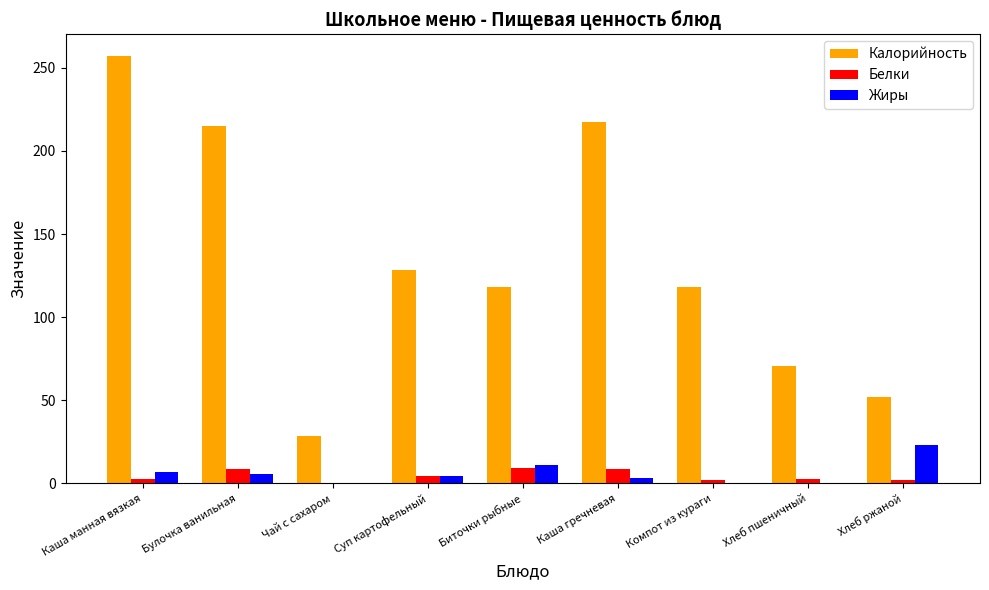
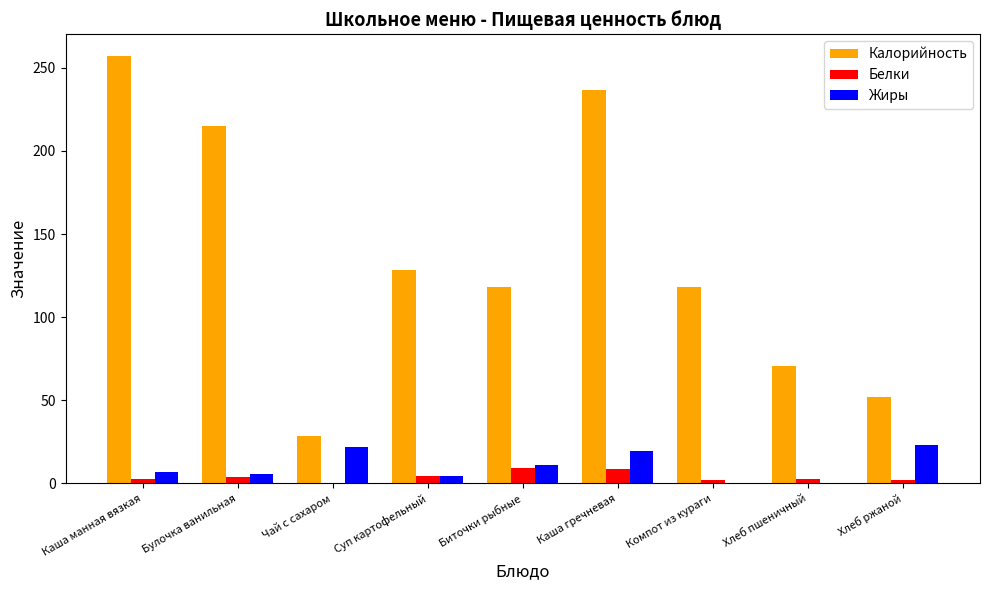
  {
    "Калорийность": {
      "Каша манная вязкая": 257,
      "Булочка ванильная": 215,
      "Чай с сахаром": 28,
      "Суп картофельный": 128,
      "Биточки рыбные": 118,
-     "Каша гречневая": 217,
+     "Каша гречневая": 237,
      "Компот из кураги": 118,
      "Хлеб пшеничный": 71,
      "Хлеб ржаной": 52
    },
    "Белки": {
      "Каша манная вязкая": 3,
-     "Булочка ванильная": 9,
+     "Булочка ванильная": 4,
      "Суп картофельный": 5,
      "Биточки рыбные": 9,
      "Каша гречневая": 9,
      "Компот из кураги": 2,
      "Хлеб пшеничный": 2,
      "Хлеб ржаной": 2
    },
    "Жиры": {
      "Каша манная вязкая": 7,
      "Булочка ванильная": 6,
-     "Чай с сахаром": 0,
+     "Чай с сахаром": 22,
      "Суп картофельный": 5,
      "Биточки рыбные": 11,
-     "Каша гречневая": 3,
+     "Каша гречневая": 19,
      "Хлеб ржаной": 23
    }
  }
